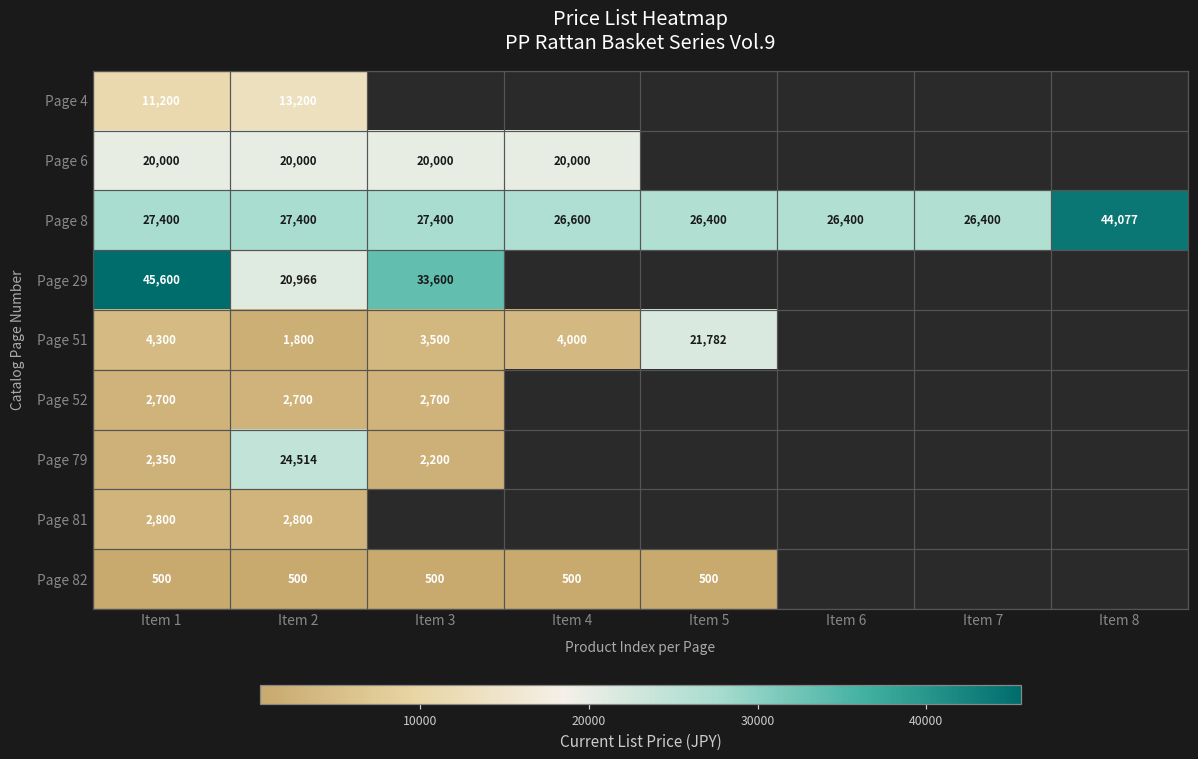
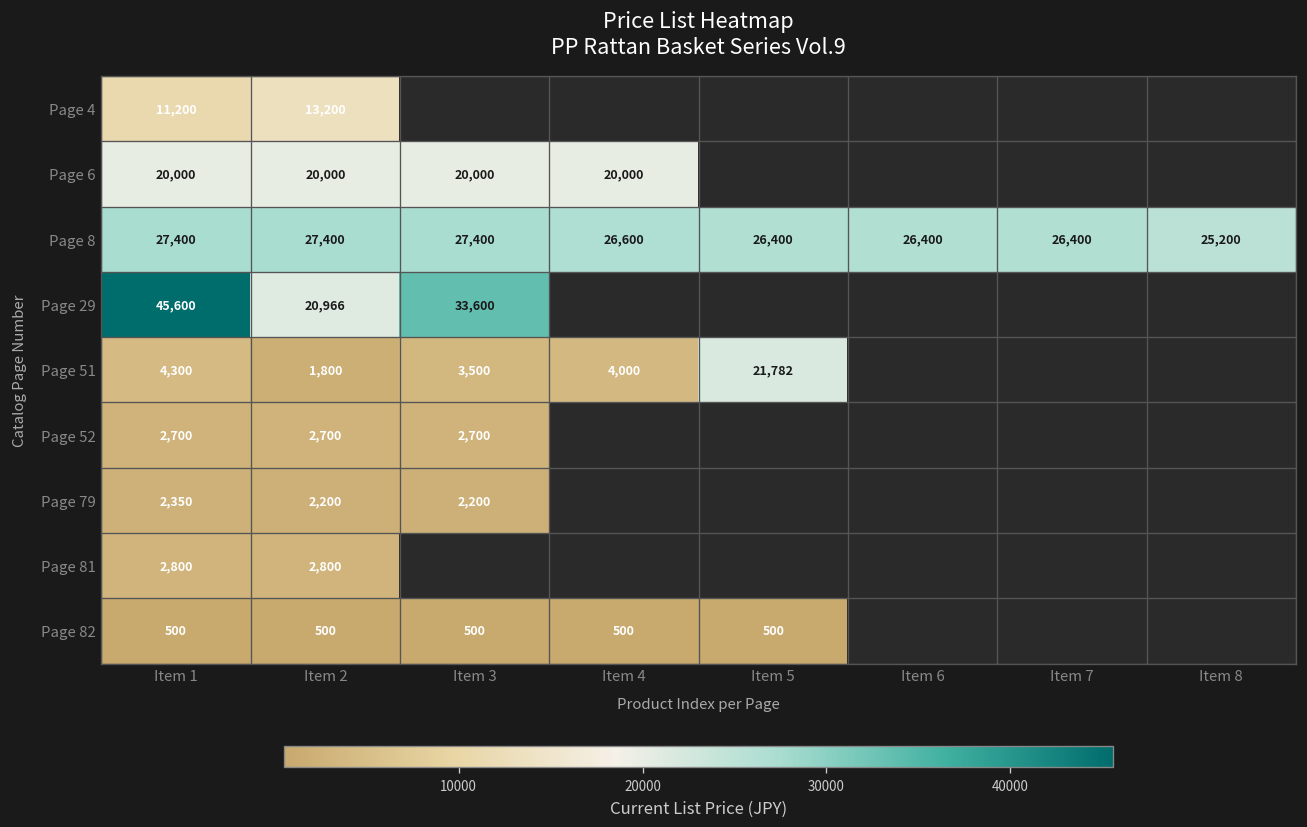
  {
    "Page 4": {
      "Item 1": "11,200",
      "Item 2": "13,200"
    },
    "Page 6": {
      "Item 1": "20,000",
      "Item 2": "20,000",
      "Item 3": "20,000",
      "Item 4": "20,000"
    },
    "Page 8": {
      "Item 1": "27,400",
      "Item 2": "27,400",
      "Item 3": "27,400",
      "Item 4": "26,600",
      "Item 5": "26,400",
      "Item 6": "26,400",
      "Item 7": "26,400",
-     "Item 8": "44,077"
+     "Item 8": "25,200"
    },
    "Page 29": {
      "Item 1": "45,600",
      "Item 2": "20,966",
      "Item 3": "33,600"
    },
    "Page 51": {
      "Item 1": "4,300",
      "Item 2": "1,800",
      "Item 3": "3,500",
      "Item 4": "4,000",
      "Item 5": "21,782"
    },
    "Page 52": {
      "Item 1": "2,700",
      "Item 2": "2,700",
      "Item 3": "2,700"
    },
    "Page 79": {
      "Item 1": "2,350",
-     "Item 2": "24,514",
+     "Item 2": "2,200",
      "Item 3": "2,200"
    },
    "Page 81": {
      "Item 1": "2,800",
      "Item 2": "2,800"
    },
    "Page 82": {
      "Item 1": "500",
      "Item 2": "500",
      "Item 3": "500",
      "Item 4": "500",
      "Item 5": "500"
    }
  }
